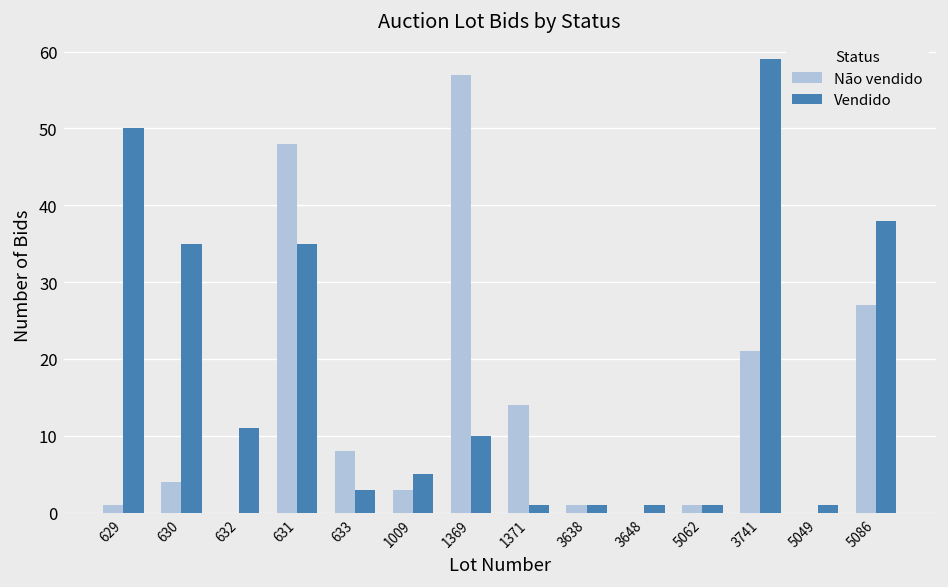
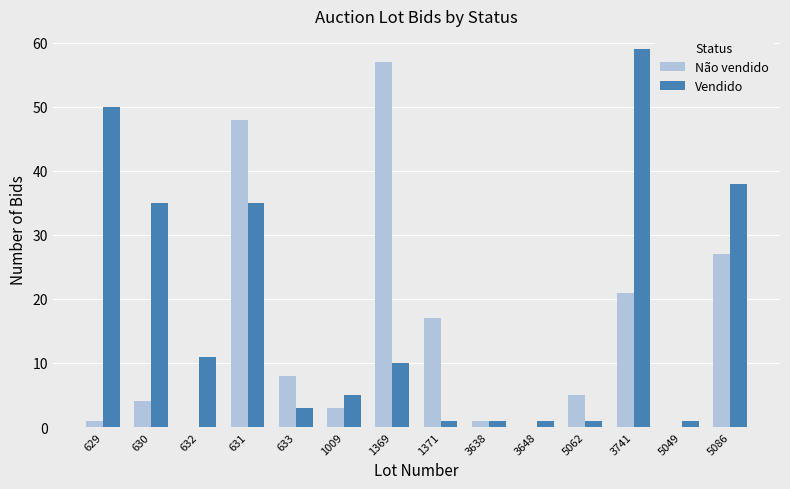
  {
    "Não vendido": {
      "629": 1,
      "630": 4,
      "632": 0,
      "631": 48,
      "633": 8,
      "1009": 3,
      "1369": 57,
-     "1371": 14,
+     "1371": 17,
      "3638": 1,
      "3648": 0,
-     "5062": 1,
+     "5062": 5,
      "3741": 21,
      "5049": 0,
      "5086": 27
    },
    "Vendido": {
      "629": 50,
      "630": 35,
      "632": 11,
      "631": 35,
      "633": 3,
      "1009": 5,
      "1369": 10,
      "1371": 1,
      "3638": 1,
      "3648": 1,
      "5062": 1,
      "3741": 59,
      "5049": 1,
      "5086": 38
    }
  }
